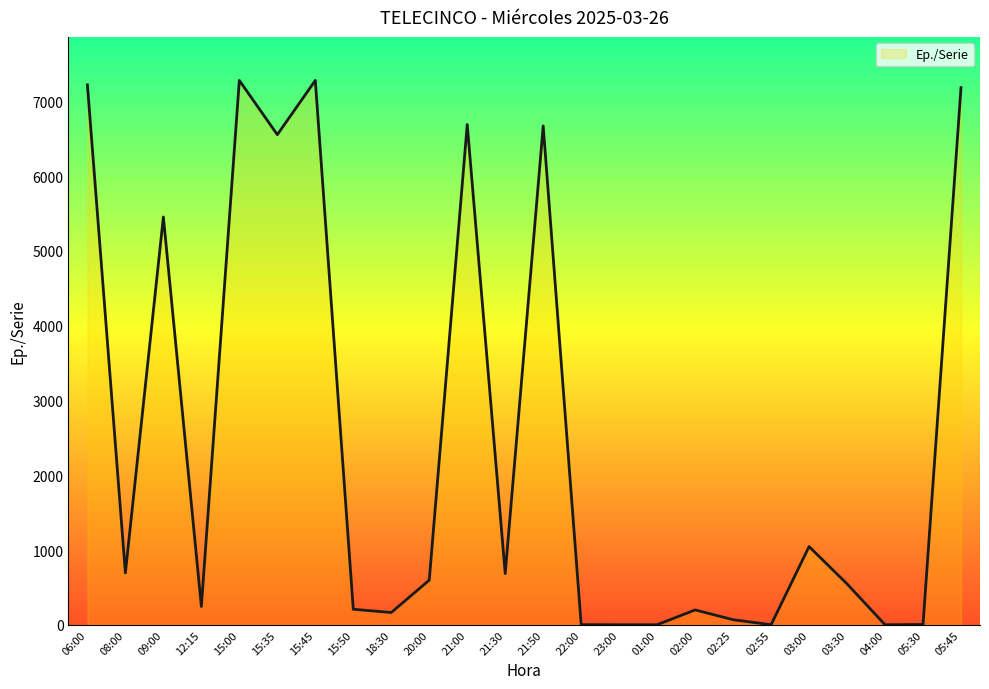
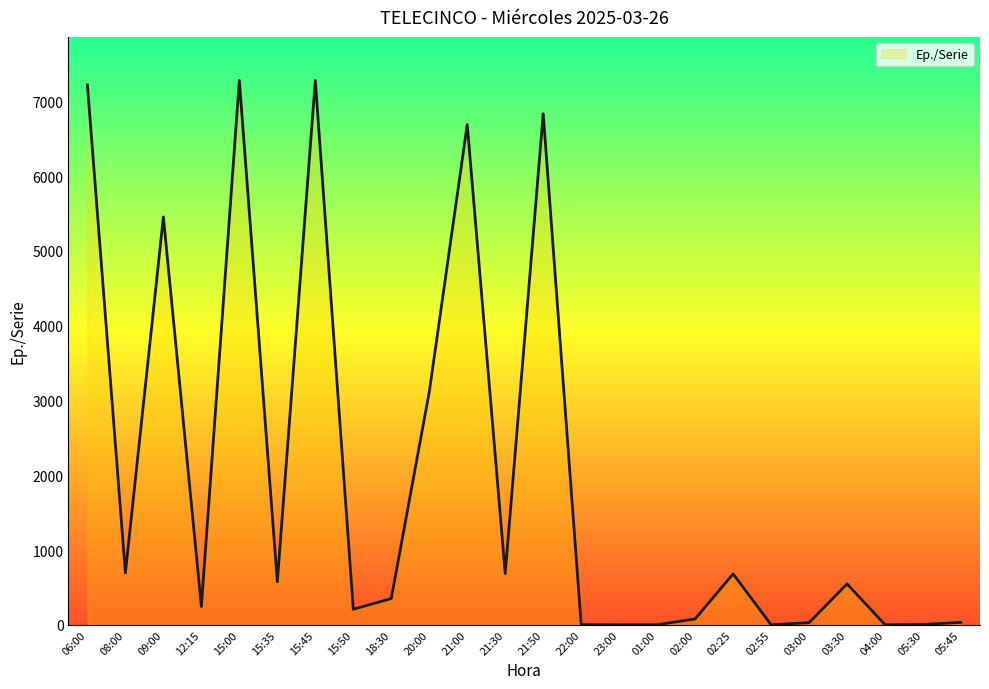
  {
    "06:00": 7200,
    "08:00": 700,
    "09:00": 5500,
    "12:15": 200,
    "15:00": 7300,
-   "15:35": 6600,
+   "15:35": 600,
    "15:45": 7300,
    "15:50": 200,
-   "18:30": 200,
-   "20:00": 600,
+   "18:30": 400,
+   "20:00": 3100,
    "21:00": 6700,
    "21:30": 700,
-   "21:50": 6700,
+   "21:50": 6800,
    "22:00": 0,
    "23:00": 0,
    "01:00": 0,
-   "02:00": 200,
-   "02:25": 100,
+   "02:00": 100,
+   "02:25": 700,
    "02:55": 0,
-   "03:00": 1000,
+   "03:00": 0,
    "03:30": 500,
    "04:00": 0,
    "05:30": 0,
-   "05:45": 7200
+   "05:45": 0
  }
